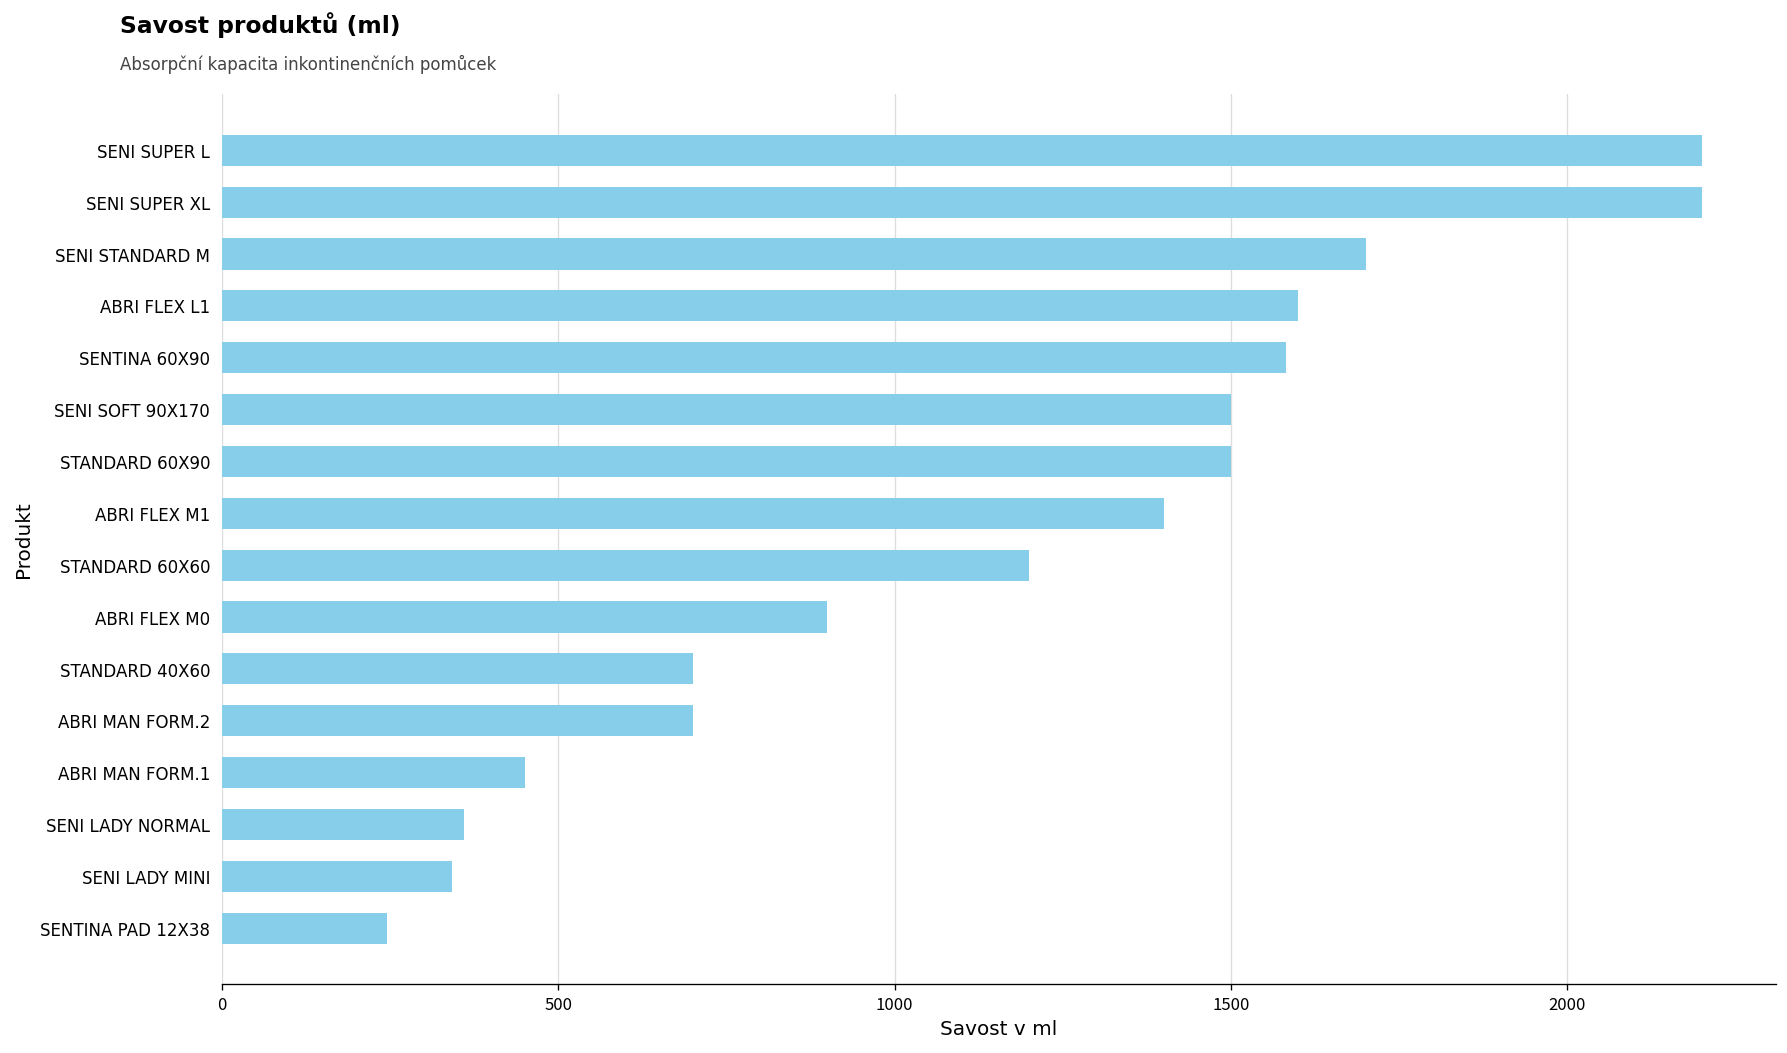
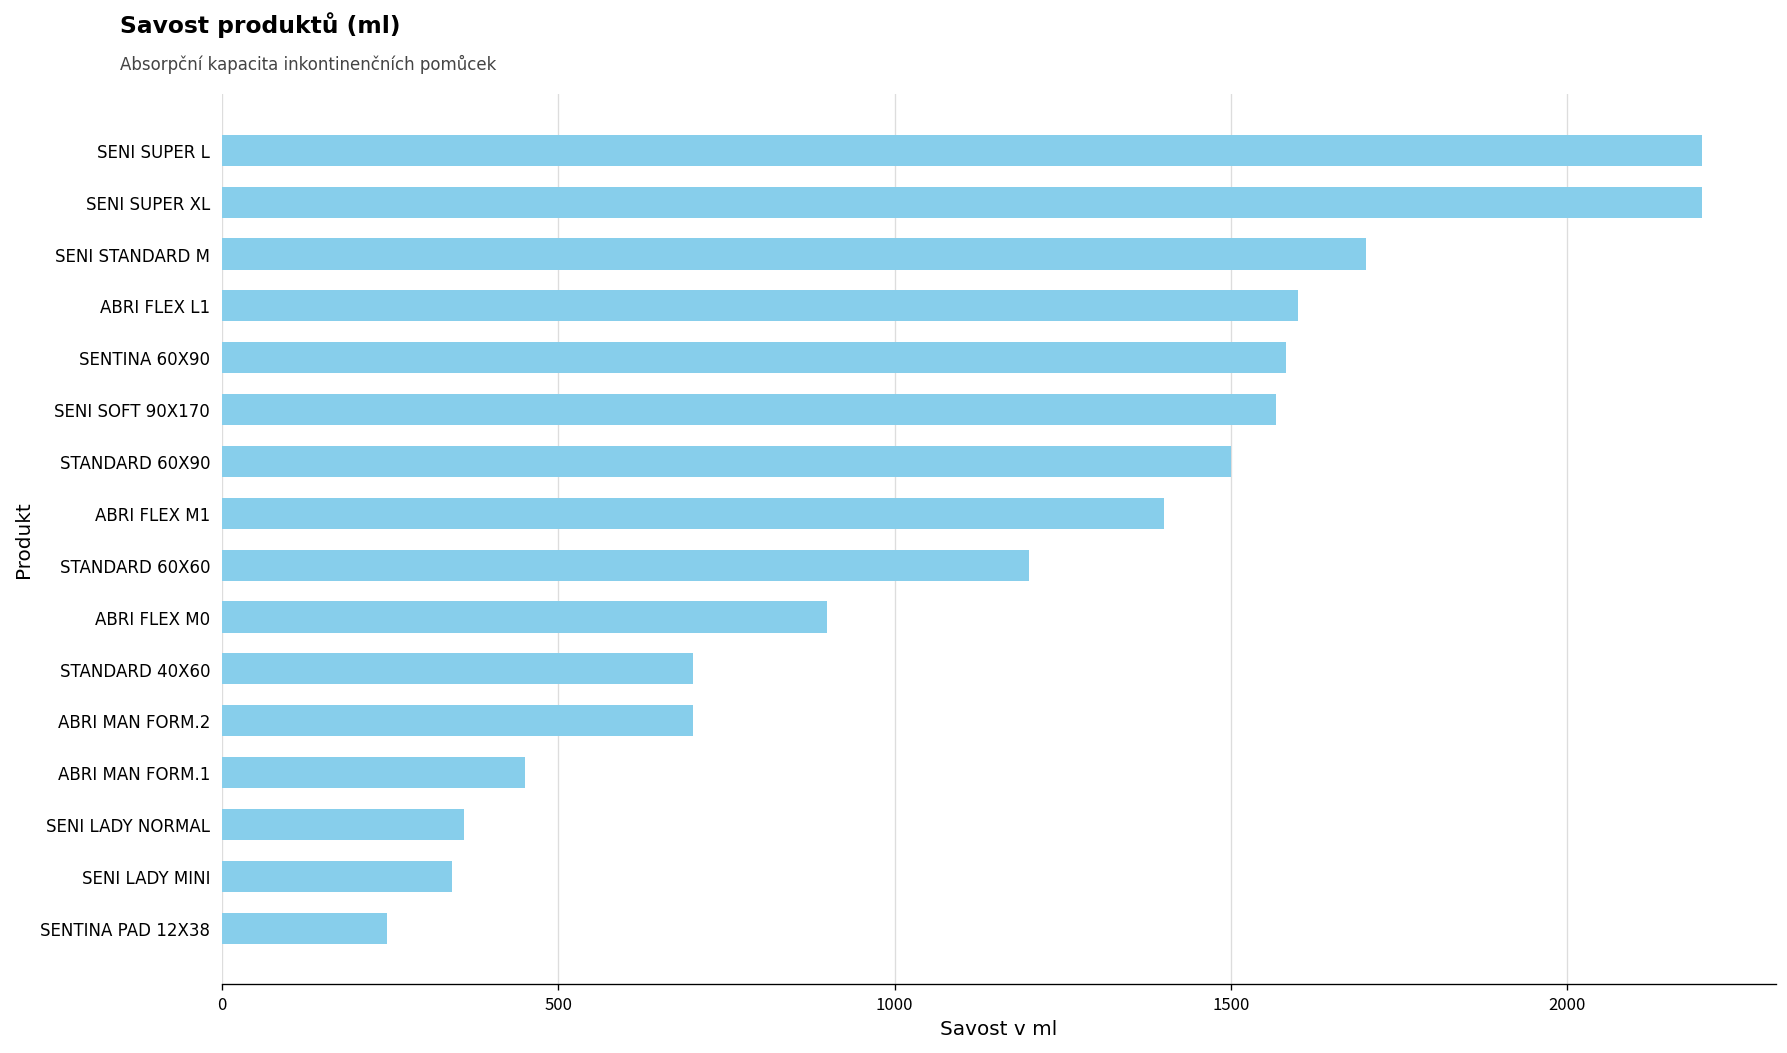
  {
    "SENI SUPER L": 2200,
    "SENI SUPER XL": 2200,
    "SENI STANDARD M": 1700,
    "ABRI FLEX L1": 1600,
    "SENTINA 60X90": 1580,
-   "SENI SOFT 90X170": 1500,
+   "SENI SOFT 90X170": 1570,
    "STANDARD 60X90": 1500,
    "ABRI FLEX M1": 1400,
    "STANDARD 60X60": 1200,
    "ABRI FLEX M0": 900,
    "STANDARD 40X60": 700,
    "ABRI MAN FORM.2": 700,
    "ABRI MAN FORM.1": 450,
    "SENI LADY NORMAL": 360,
    "SENI LADY MINI": 340,
    "SENTINA PAD 12X38": 250
  }
